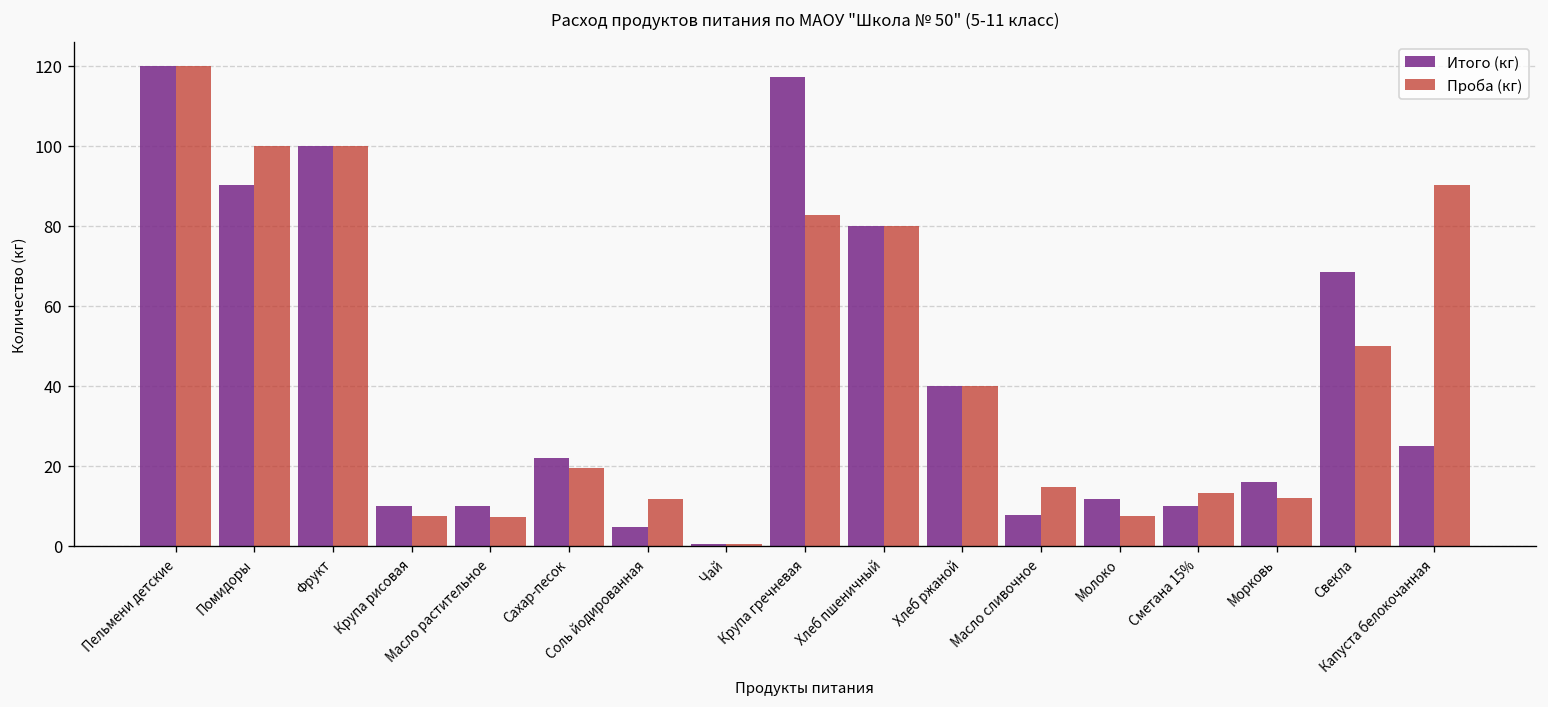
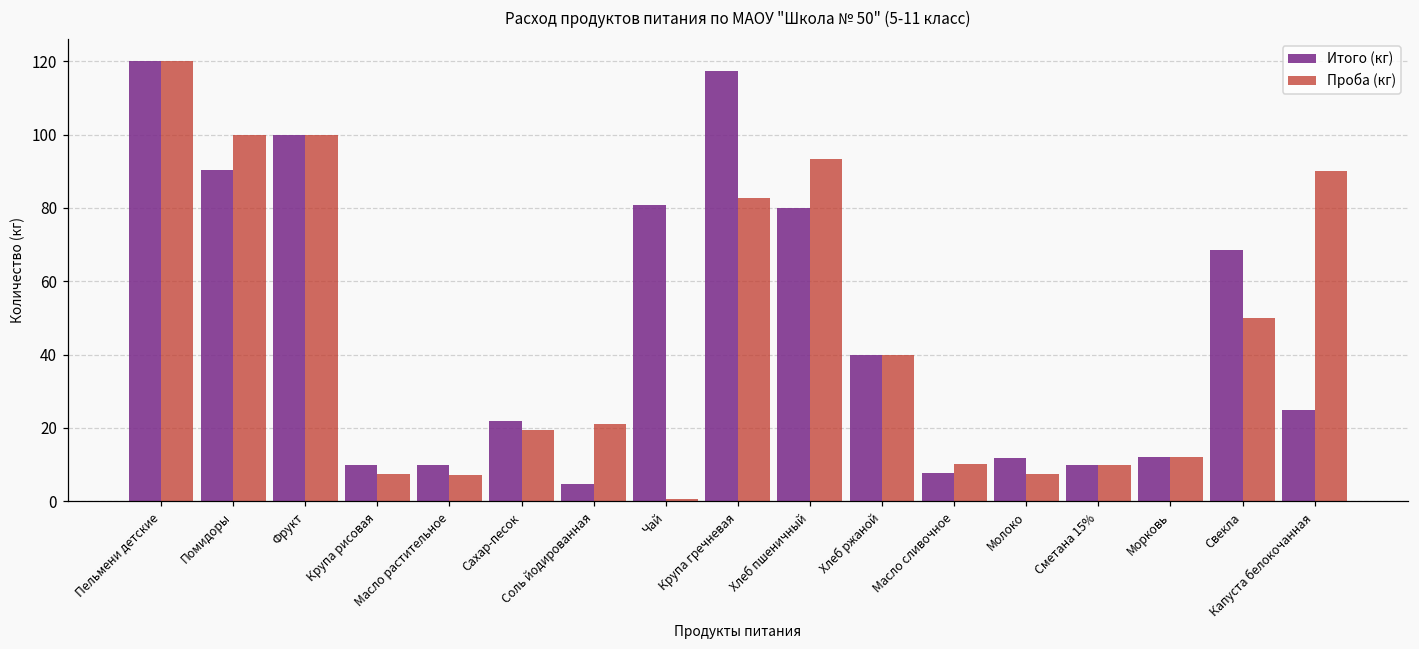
  {
    "Итого (кг)": {
      "Пельмени детские": 120,
      "Помидоры": 90,
      "Фрукт": 100,
      "Крупа рисовая": 10,
      "Масло растительное": 10,
      "Сахар-песок": 22,
      "Соль йодированная": 5,
-     "Чай": 1,
+     "Чай": 81,
      "Крупа гречневая": 117,
      "Хлеб пшеничный": 80,
      "Хлеб ржаной": 40,
      "Масло сливочное": 8,
      "Молоко": 12,
      "Сметана 15%": 10,
-     "Морковь": 16,
+     "Морковь": 12,
      "Свекла": 68,
      "Капуста белокочанная": 25
    },
    "Проба (кг)": {
      "Пельмени детские": 120,
      "Помидоры": 100,
      "Фрукт": 100,
      "Крупа рисовая": 8,
      "Масло растительное": 7,
      "Сахар-песок": 20,
-     "Соль йодированная": 12,
+     "Соль йодированная": 21,
      "Крупа гречневая": 83,
-     "Хлеб пшеничный": 80,
+     "Хлеб пшеничный": 93,
      "Хлеб ржаной": 40,
-     "Масло сливочное": 15,
+     "Масло сливочное": 10,
      "Молоко": 8,
-     "Сметана 15%": 13,
+     "Сметана 15%": 10,
      "Морковь": 12,
      "Свекла": 50,
      "Капуста белокочанная": 90
    }
  }
